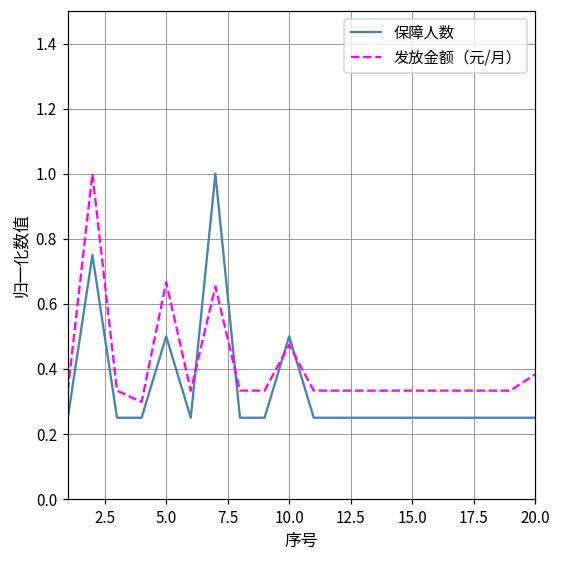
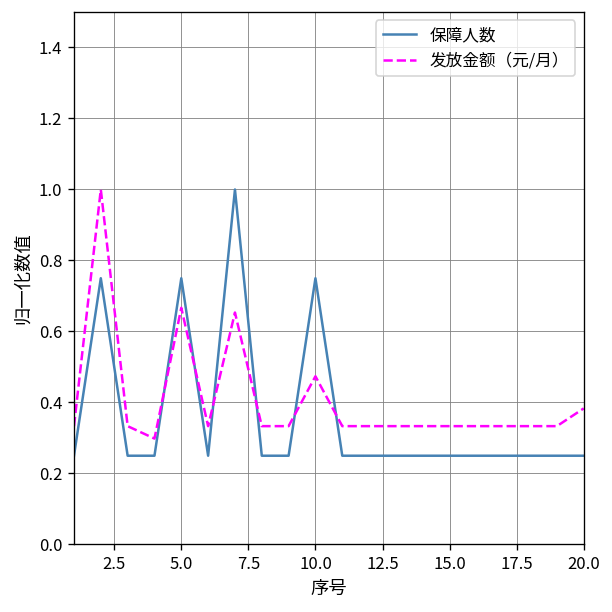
  {
    "保障人数": {
-     "5.0": 0.50,
-     "10.0": 0.50,
+     "5.0": 0.75,
+     "10.0": 0.75,
      "15.0": 0.25,
      "20.0": 0.25
    },
    "发放金额（元/月）": {
      "5.0": 0.67,
      "10.0": 0.47,
      "15.0": 0.33,
      "20.0": 0.38
    }
  }
